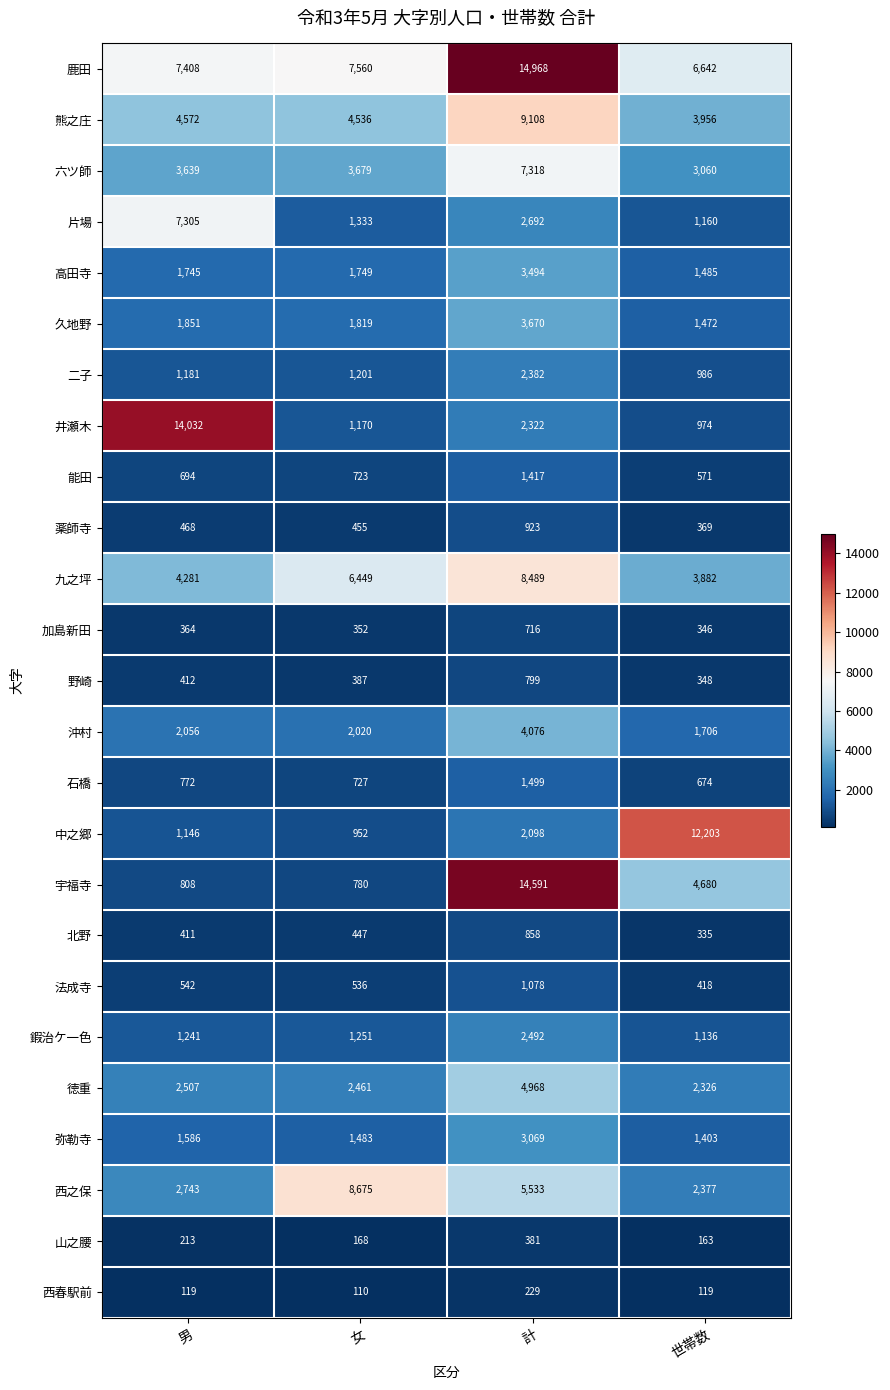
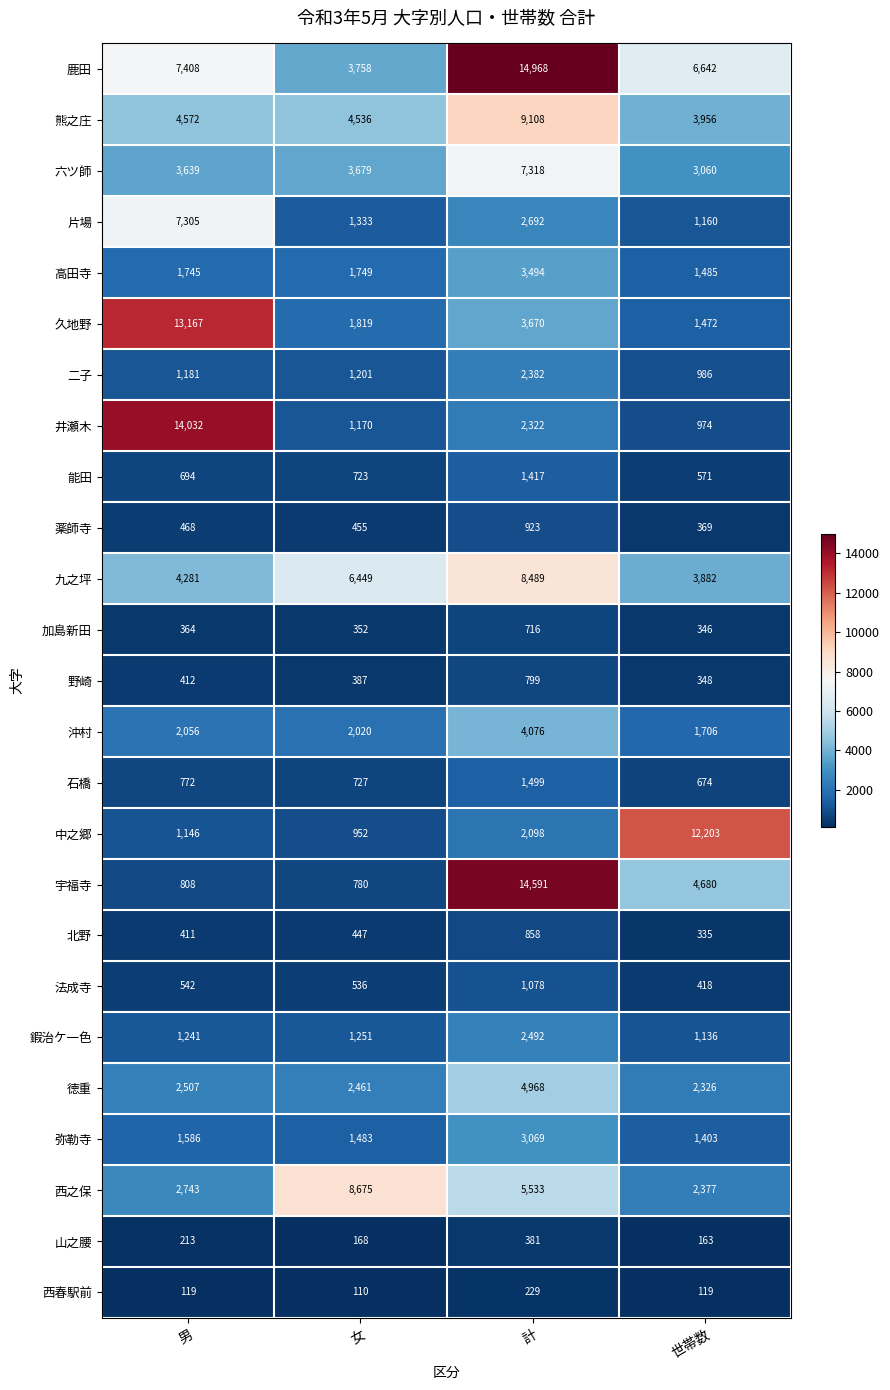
  {
    "鹿田": {
      "男": "7,408",
-     "女": "7,560",
+     "女": "3,758",
      "計": "14,968",
      "世帯数": "6,642"
    },
    "熊之庄": {
      "男": "4,572",
      "女": "4,536",
      "計": "9,108",
      "世帯数": "3,956"
    },
    "六ツ師": {
      "男": "3,639",
      "女": "3,679",
      "計": "7,318",
      "世帯数": "3,060"
    },
    "片場": {
      "男": "7,305",
      "女": "1,333",
      "計": "2,692",
      "世帯数": "1,160"
    },
    "高田寺": {
      "男": "1,745",
      "女": "1,749",
      "計": "3,494",
      "世帯数": "1,485"
    },
    "久地野": {
-     "男": "1,851",
+     "男": "13,167",
      "女": "1,819",
      "計": "3,670",
      "世帯数": "1,472"
    },
    "二子": {
      "男": "1,181",
      "女": "1,201",
      "計": "2,382",
      "世帯数": "986"
    },
    "井瀬木": {
      "男": "14,032",
      "女": "1,170",
      "計": "2,322",
      "世帯数": "974"
    },
    "能田": {
      "男": "694",
      "女": "723",
      "計": "1,417",
      "世帯数": "571"
    },
    "薬師寺": {
      "男": "468",
      "女": "455",
      "計": "923",
      "世帯数": "369"
    },
    "九之坪": {
      "男": "4,281",
      "女": "6,449",
      "計": "8,489",
      "世帯数": "3,882"
    },
    "加島新田": {
      "男": "364",
      "女": "352",
      "計": "716",
      "世帯数": "346"
    },
    "野崎": {
      "男": "412",
      "女": "387",
      "計": "799",
      "世帯数": "348"
    },
    "沖村": {
      "男": "2,056",
      "女": "2,020",
      "計": "4,076",
      "世帯数": "1,706"
    },
    "石橋": {
      "男": "772",
      "女": "727",
      "計": "1,499",
      "世帯数": "674"
    },
    "中之郷": {
      "男": "1,146",
      "女": "952",
      "計": "2,098",
      "世帯数": "12,203"
    },
    "宇福寺": {
      "男": "808",
      "女": "780",
      "計": "14,591",
      "世帯数": "4,680"
    },
    "北野": {
      "男": "411",
      "女": "447",
      "計": "858",
      "世帯数": "335"
    },
    "法成寺": {
      "男": "542",
      "女": "536",
      "計": "1,078",
      "世帯数": "418"
    },
    "鍜治ケ一色": {
      "男": "1,241",
      "女": "1,251",
      "計": "2,492",
      "世帯数": "1,136"
    },
    "徳重": {
      "男": "2,507",
      "女": "2,461",
      "計": "4,968",
      "世帯数": "2,326"
    },
    "弥勒寺": {
      "男": "1,586",
      "女": "1,483",
      "計": "3,069",
      "世帯数": "1,403"
    },
    "西之保": {
      "男": "2,743",
      "女": "8,675",
      "計": "5,533",
      "世帯数": "2,377"
    },
    "山之腰": {
      "男": "213",
      "女": "168",
      "計": "381",
      "世帯数": "163"
    },
    "西春駅前": {
      "男": "119",
      "女": "110",
      "計": "229",
      "世帯数": "119"
    }
  }
